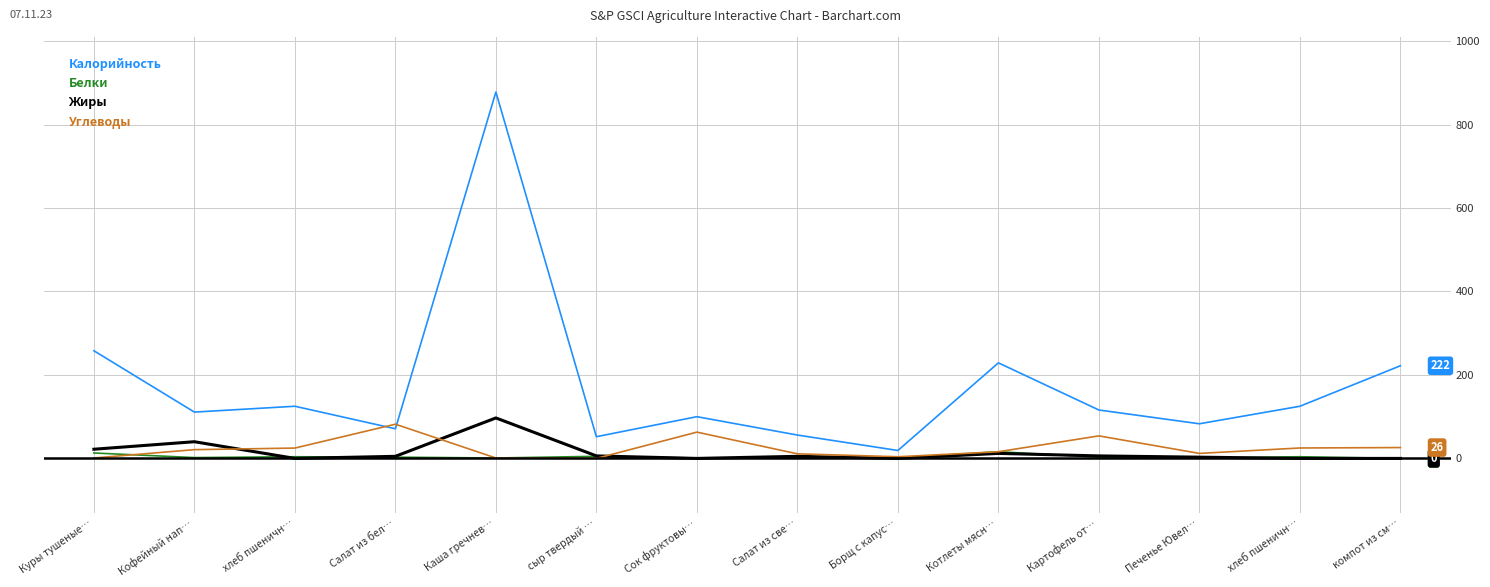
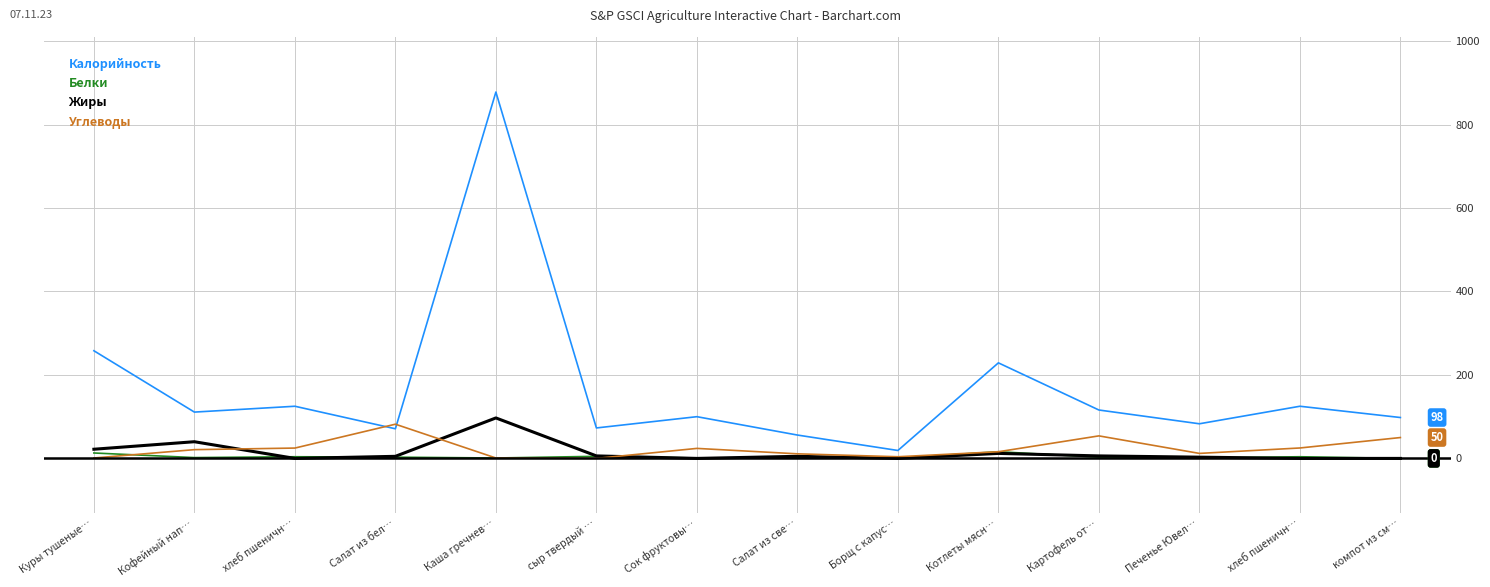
  {
    "Калорийность": {
-     "сыр твердый …": 50,
-     "компот из см…": 222
+     "сыр твердый …": 70,
+     "компот из см…": 98
    },
    "Белки": {
      "Куры тушеные…": 10,
      "Кофейный нап…": 0
    },
    "Жиры": {
      "Куры тушеные…": 20,
      "Кофейный нап…": 40,
      "Каша гречнев…": 100
    },
    "Углеводы": {
-     "Сок фруктовы…": 60,
-     "компот из см…": 26
+     "Сок фруктовы…": 20,
+     "компот из см…": 50
    }
  }
